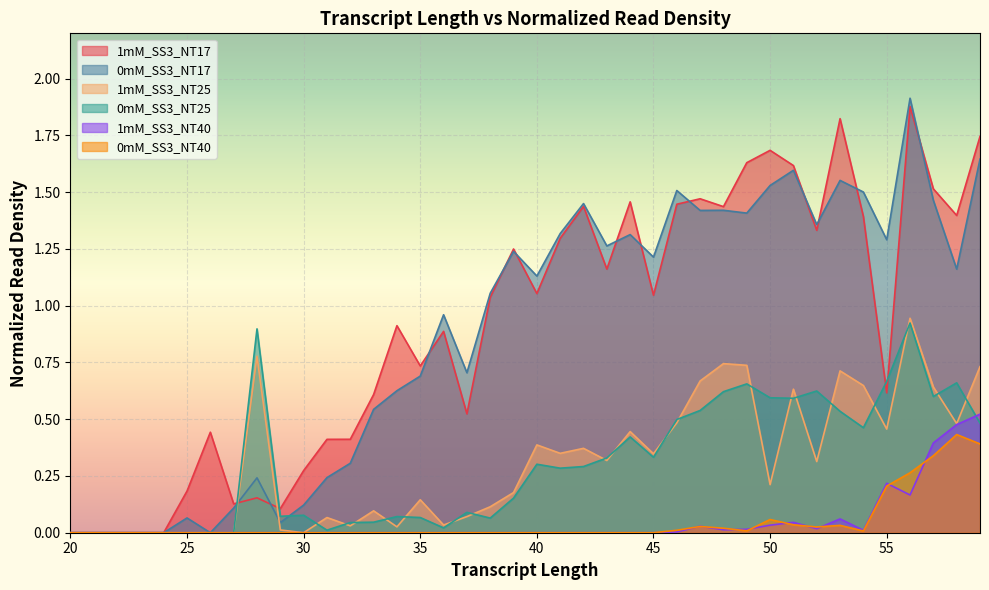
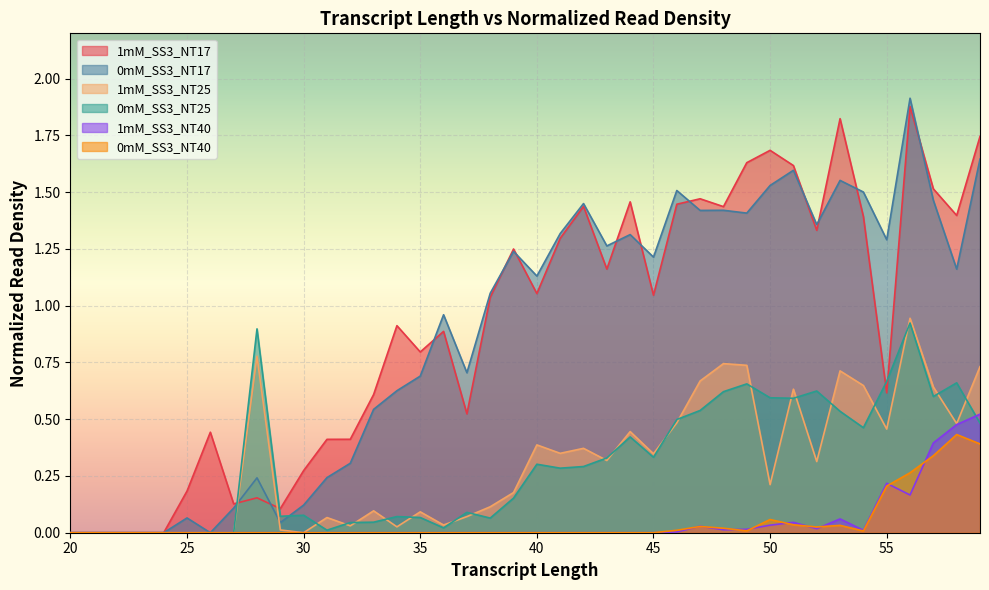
  {
    "1mM_SS3_NT17": {
      "25": 0.18,
      "30": 0.27,
-     "35": 0.73,
+     "35": 0.80,
      "40": 1.05,
      "45": 1.05,
      "50": 1.68,
      "55": 0.62
    },
    "1mM_SS3_NT25": {
-     "35": 0.15,
+     "35": 0.09,
      "40": 0.39,
      "45": 0.35,
      "50": 0.21,
      "55": 0.46
    },
    "1mM_SS3_NT40": {
      "50": 0.03,
      "55": 0.22
    },
    "0mM_SS3_NT40": {
      "50": 0.06,
      "55": 0.21
    }
  }
